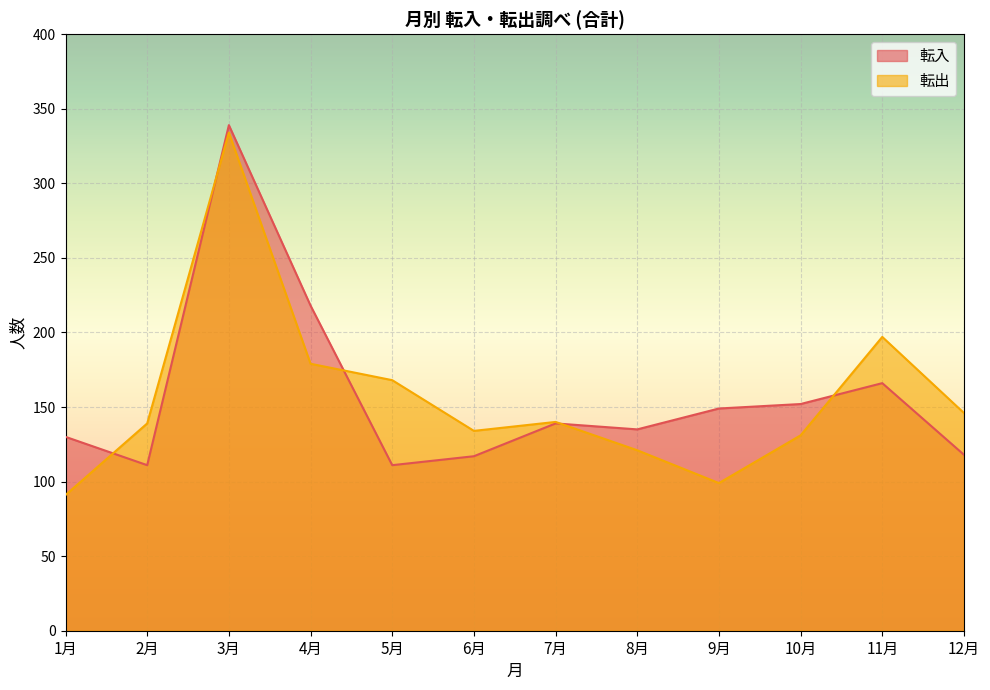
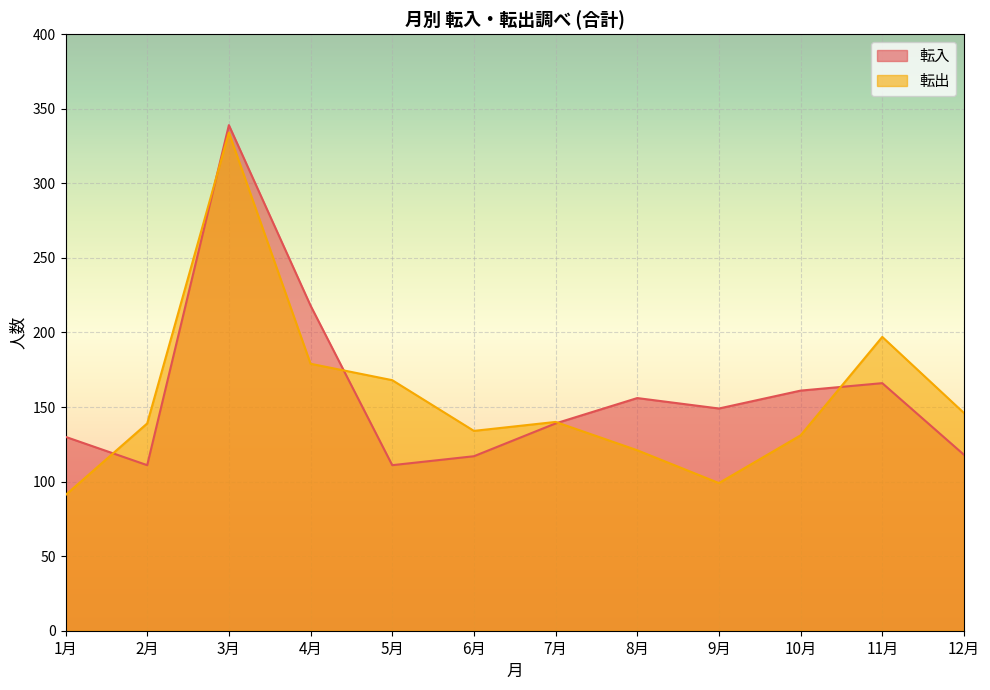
  {
    "転入": {
      "1月": 130,
      "2月": 111,
      "3月": 339,
      "4月": 218,
      "5月": 111,
      "6月": 117,
-     "8月": 135,
+     "8月": 156,
      "9月": 149,
-     "10月": 152,
+     "10月": 161,
      "11月": 166,
      "12月": 118
    },
    "転出": {
      "1月": 91,
      "2月": 139,
      "3月": 334,
      "4月": 179,
      "5月": 168,
      "6月": 134,
      "8月": 121,
      "9月": 99,
      "10月": 131,
      "11月": 197,
      "12月": 146
    }
  }
